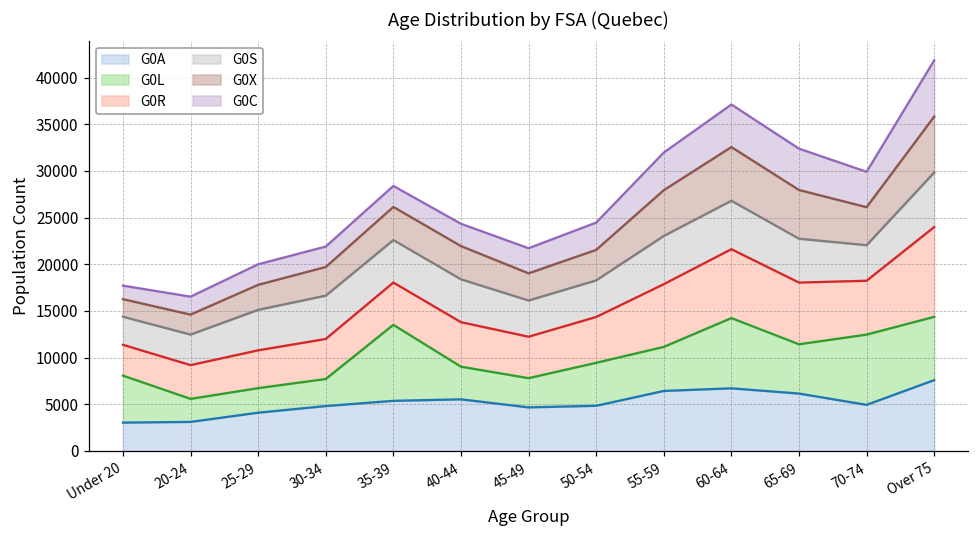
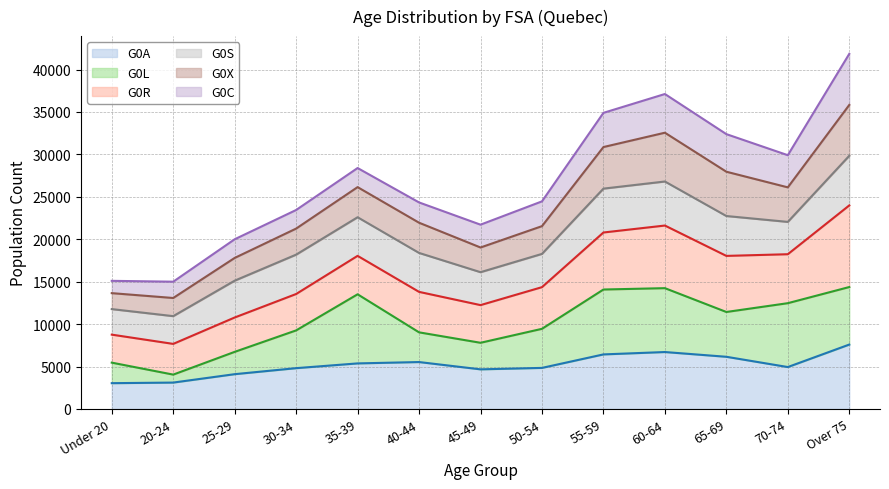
  {
    "G0L": {
-     "Under 20": 5000,
-     "20-24": 2000,
+     "Under 20": 2000,
+     "20-24": 1000,
      "25-29": 3000,
-     "30-34": 3000,
+     "30-34": 4000,
      "35-39": 8000,
      "40-44": 4000,
      "45-49": 3000,
      "50-54": 5000,
-     "55-59": 5000,
+     "55-59": 8000,
      "60-64": 8000,
      "65-69": 5000,
      "70-74": 8000,
      "Over 75": 7000
    }
  }
